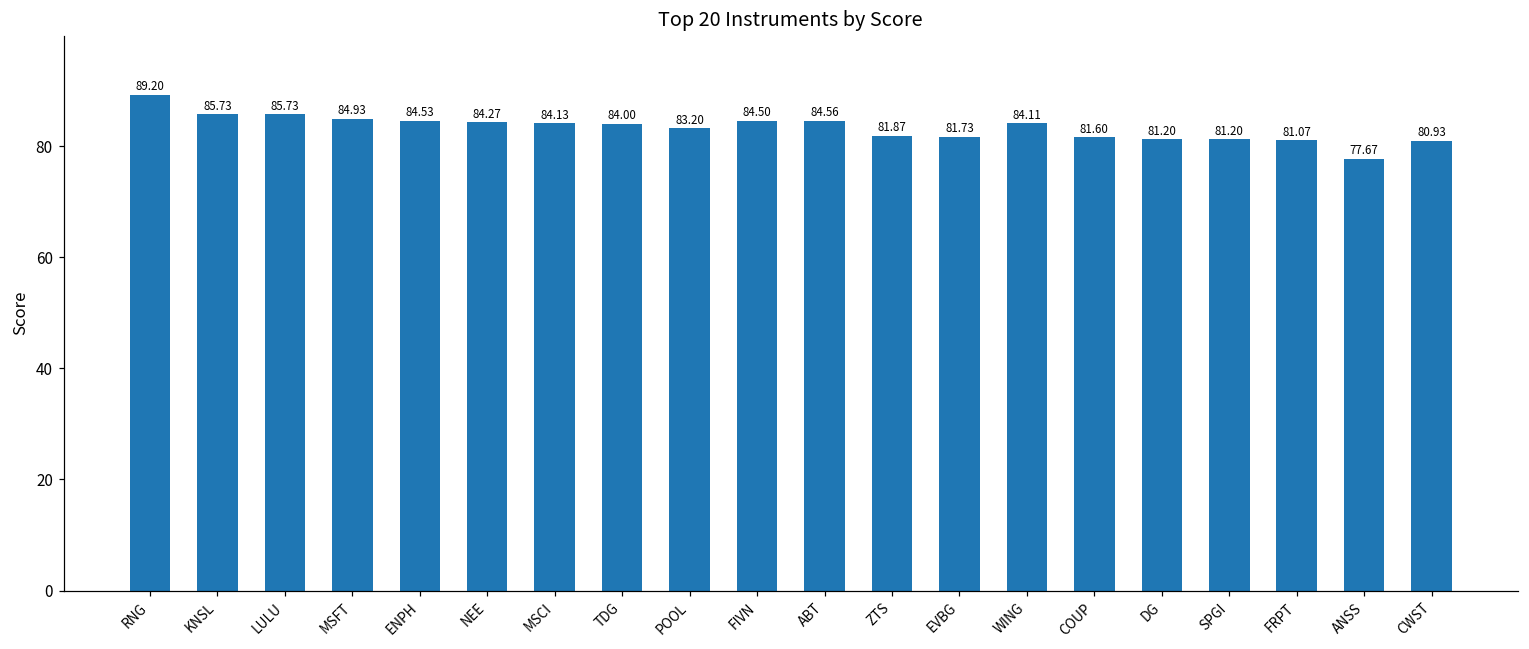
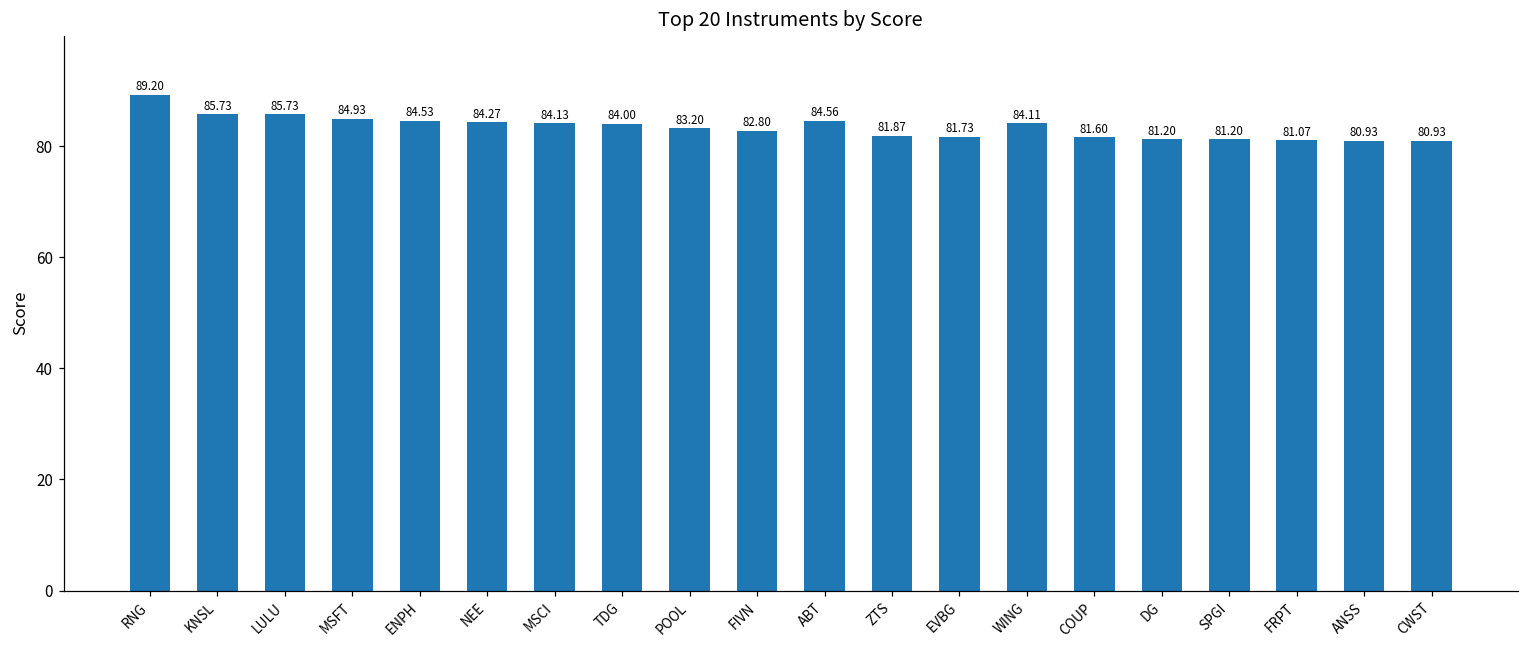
  {
    "RNG": 89.20,
    "KNSL": 85.73,
    "LULU": 85.73,
    "MSFT": 84.93,
    "ENPH": 84.53,
    "NEE": 84.27,
    "MSCI": 84.13,
    "TDG": 84.00,
    "POOL": 83.20,
-   "FIVN": 84.50,
+   "FIVN": 82.80,
    "ABT": 84.56,
    "ZTS": 81.87,
    "EVBG": 81.73,
    "WING": 84.11,
    "COUP": 81.60,
    "DG": 81.20,
    "SPGI": 81.20,
    "FRPT": 81.07,
-   "ANSS": 77.67,
+   "ANSS": 80.93,
    "CWST": 80.93
  }
